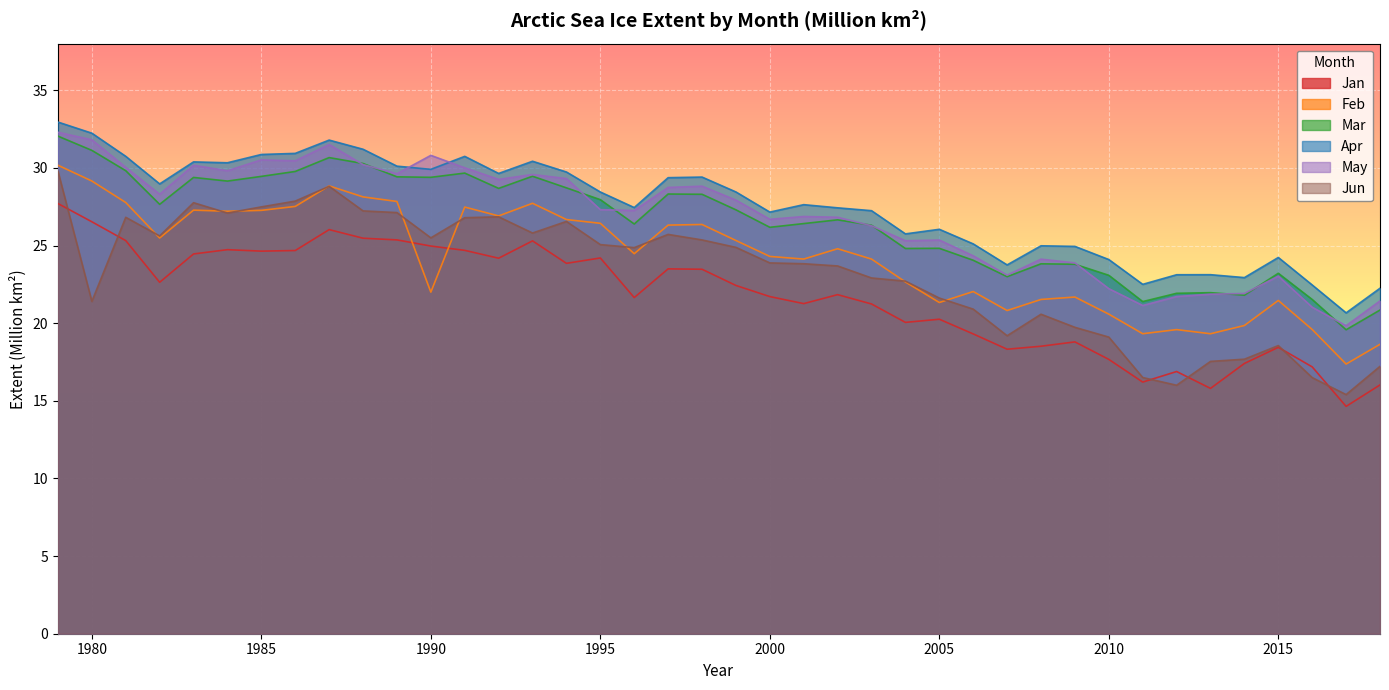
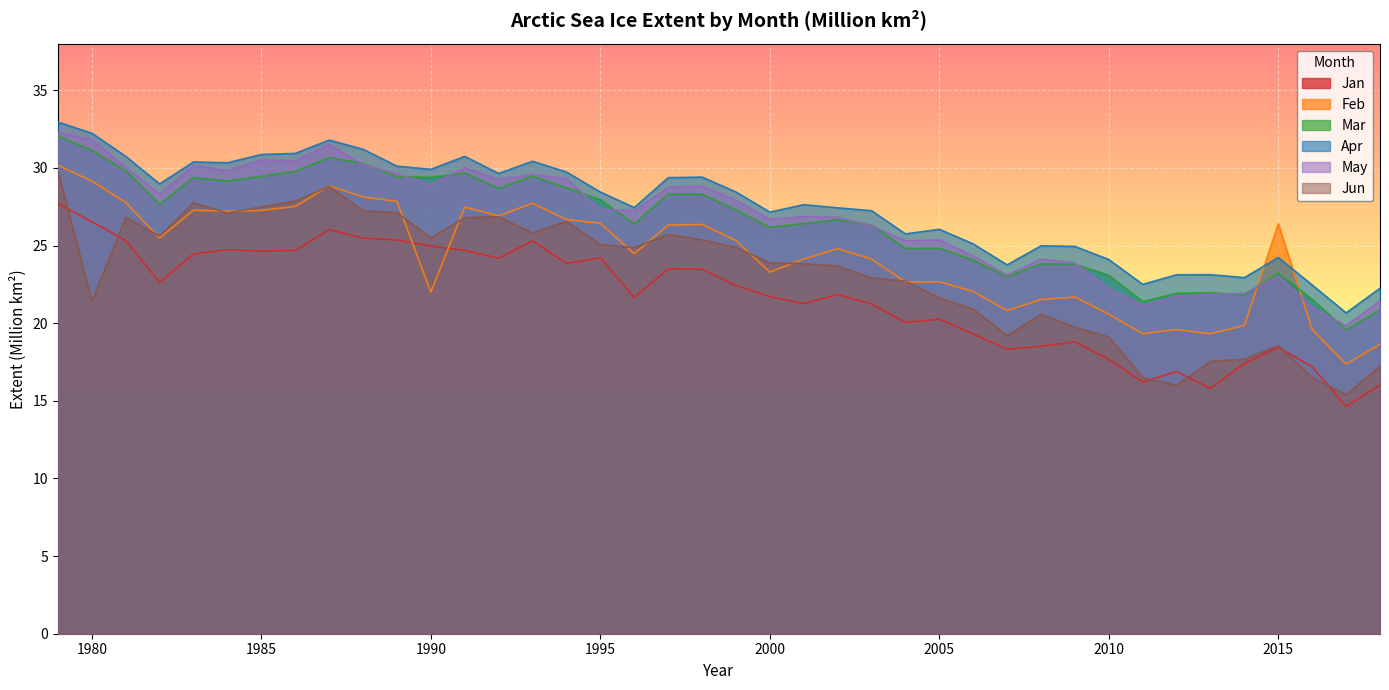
  {
    "Jan": {
      "1980": 26.5,
      "1985": 24.6,
      "1990": 25.0,
      "1995": 24.2,
      "2000": 21.7,
      "2005": 20.3,
      "2010": 17.7
    },
    "Feb": {
      "1980": 29.2,
      "1985": 27.3,
      "1990": 22.0,
      "1995": 26.4,
-     "2000": 24.3,
-     "2005": 21.3,
+     "2000": 23.3,
+     "2005": 22.7,
      "2010": 20.6,
-     "2015": 21.5
+     "2015": 26.4
    },
    "Mar": {
      "1980": 31.1,
      "1985": 29.5,
      "1990": 29.4,
      "1995": 28.0,
      "2000": 26.2,
      "2005": 24.8,
      "2010": 23.1,
      "2015": 23.2
    },
    "Apr": {
      "1980": 32.2,
      "1985": 30.9,
      "1990": 29.9,
      "1995": 28.4,
      "2000": 27.2,
      "2005": 26.0,
      "2010": 24.1,
      "2015": 24.2
    },
    "May": {
      "1980": 31.8,
      "1985": 30.5,
-     "1990": 30.8,
+     "1990": 28.9,
      "1995": 27.3,
      "2000": 26.7,
      "2005": 25.4,
      "2010": 22.2,
      "2015": 23.0
    },
    "Jun": {
      "1980": 21.4,
      "1985": 27.5,
      "1990": 25.5,
      "1995": 25.1,
      "2000": 23.9,
      "2005": 21.6,
      "2010": 19.1
    }
  }
